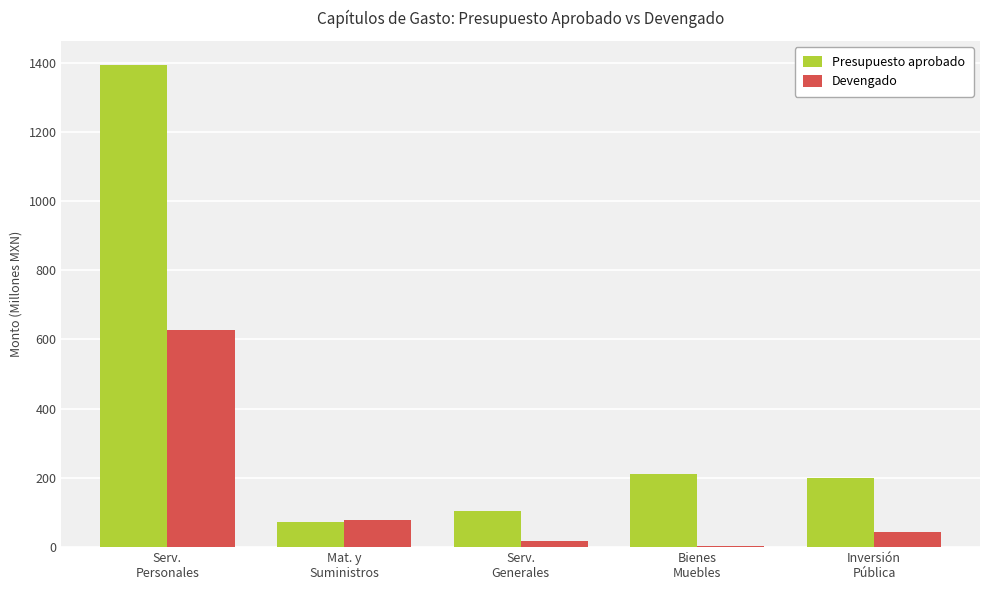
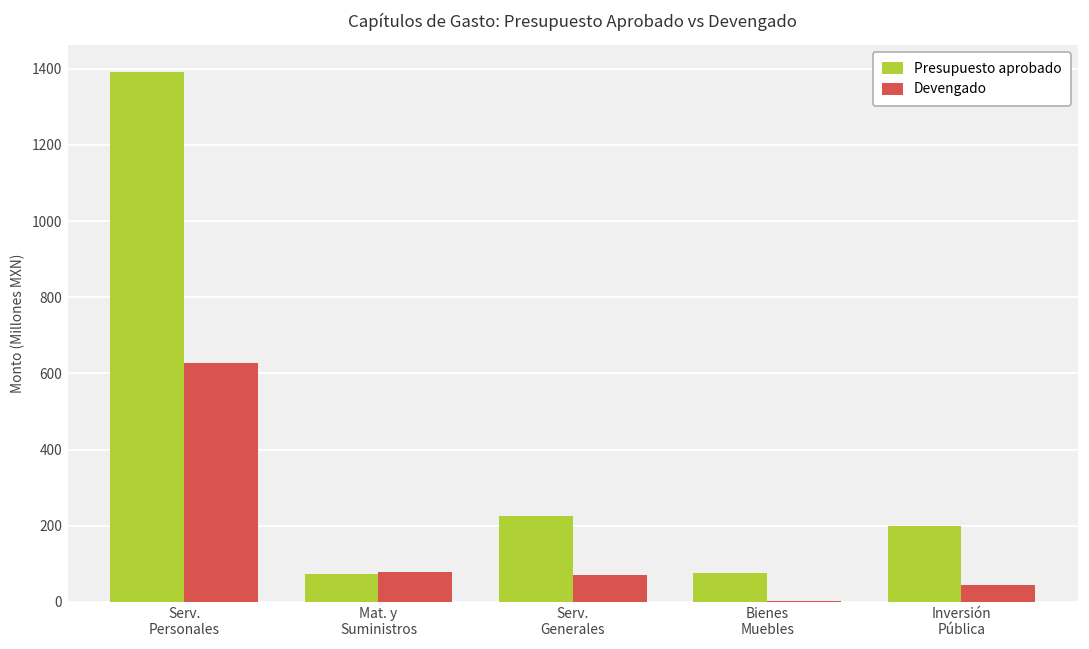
  {
    "Presupuesto aprobado": {
      "Serv. Personales": 1390,
      "Mat. y Suministros": 70,
-     "Serv. Generales": 100,
-     "Bienes Muebles": 210,
+     "Serv. Generales": 230,
+     "Bienes Muebles": 80,
      "Inversión Pública": 200
    },
    "Devengado": {
      "Serv. Personales": 630,
      "Mat. y Suministros": 80,
-     "Serv. Generales": 20,
+     "Serv. Generales": 70,
      "Inversión Pública": 40
    }
  }
